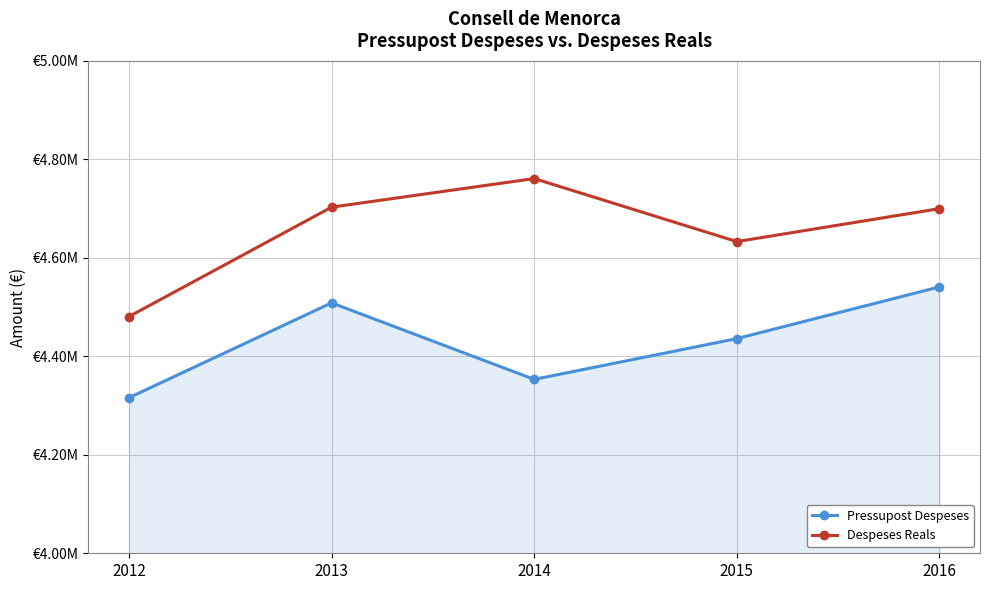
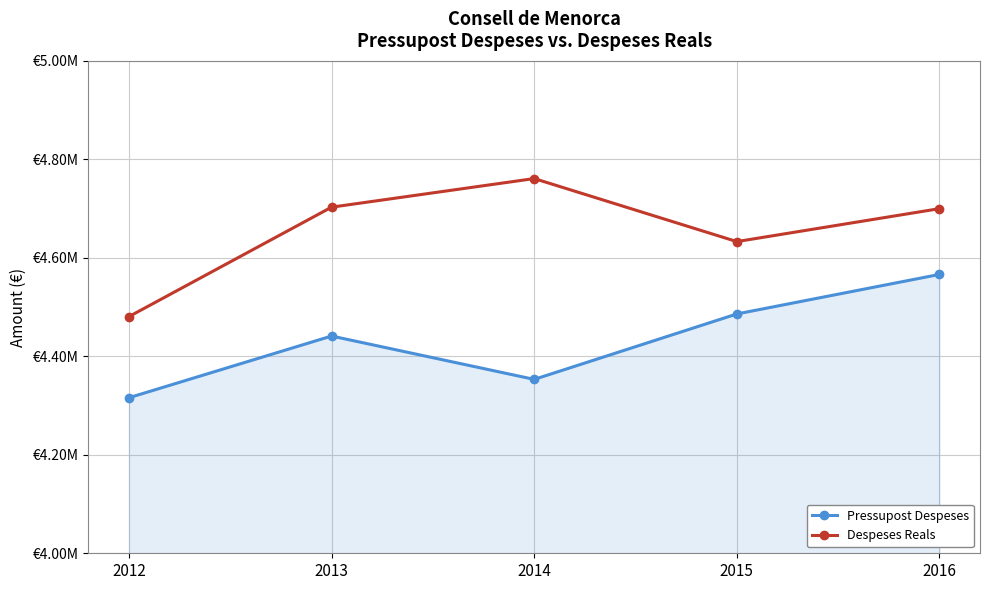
  {
    "Pressupost Despeses": {
      "2012": "€4320000",
-     "2013": "€4510000",
+     "2013": "€4440000",
      "2014": "€4350000",
-     "2015": "€4440000",
-     "2016": "€4540000"
+     "2015": "€4490000",
+     "2016": "€4570000"
    },
    "Despeses Reals": {
      "2012": "€4480000",
      "2013": "€4700000",
      "2014": "€4760000",
      "2015": "€4630000",
      "2016": "€4700000"
    }
  }
